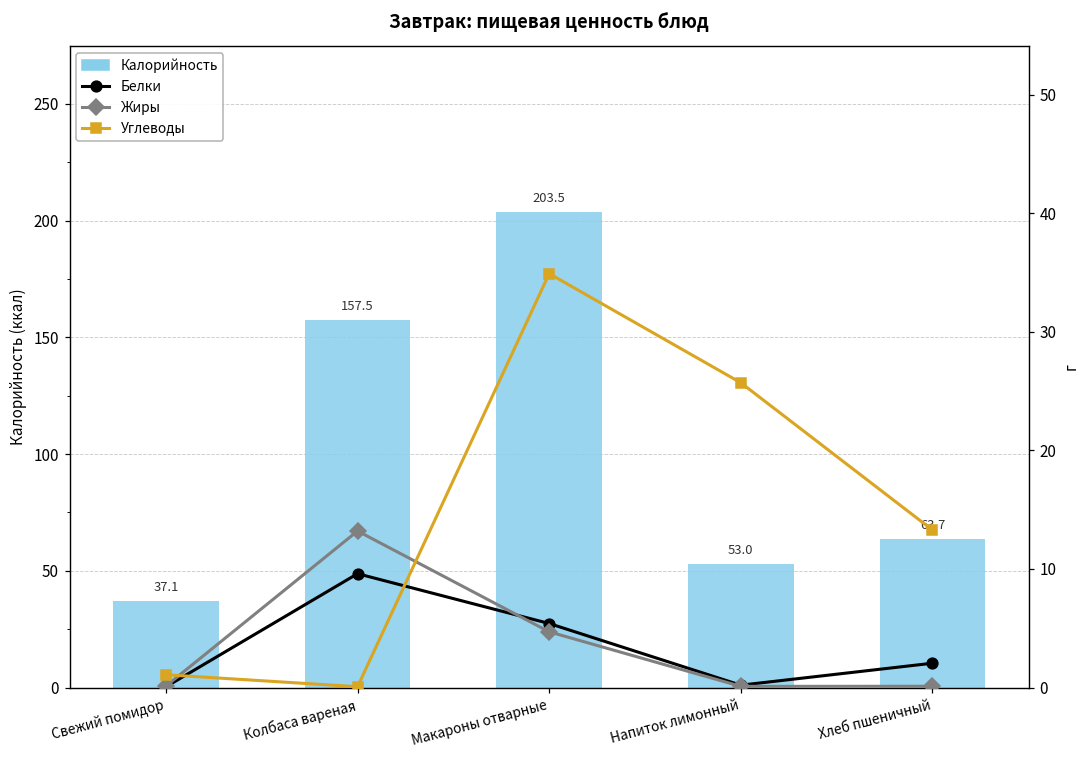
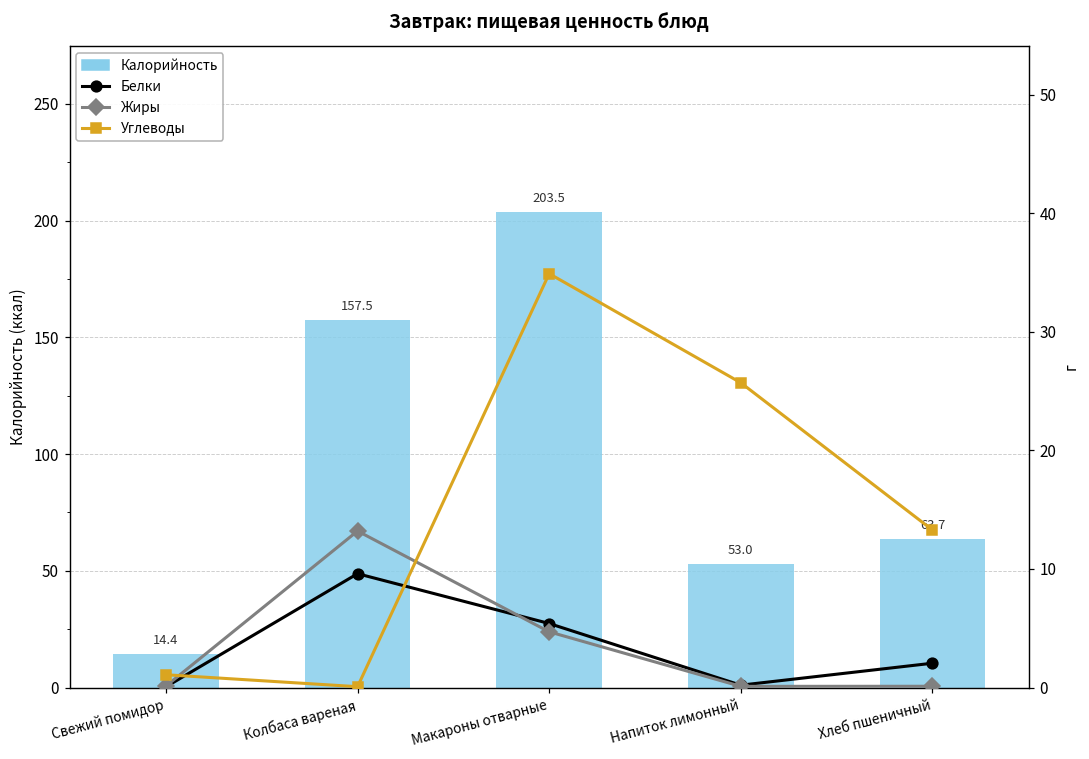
  {
    "Калорийность": {
-     "Свежий помидор": 37.1,
+     "Свежий помидор": 14.4,
      "Колбаса вареная": 157.5,
      "Макароны отварные": 203.5,
      "Напиток лимонный": 53.0
    }
  }
